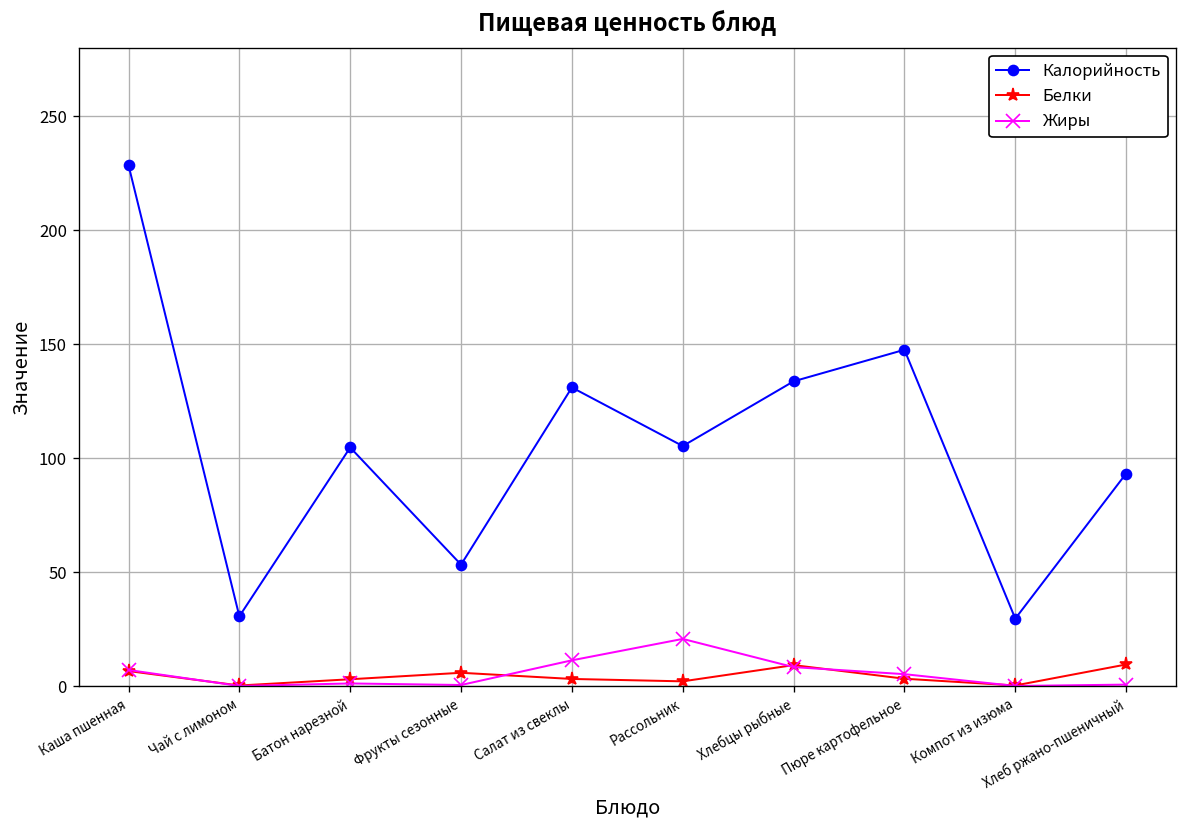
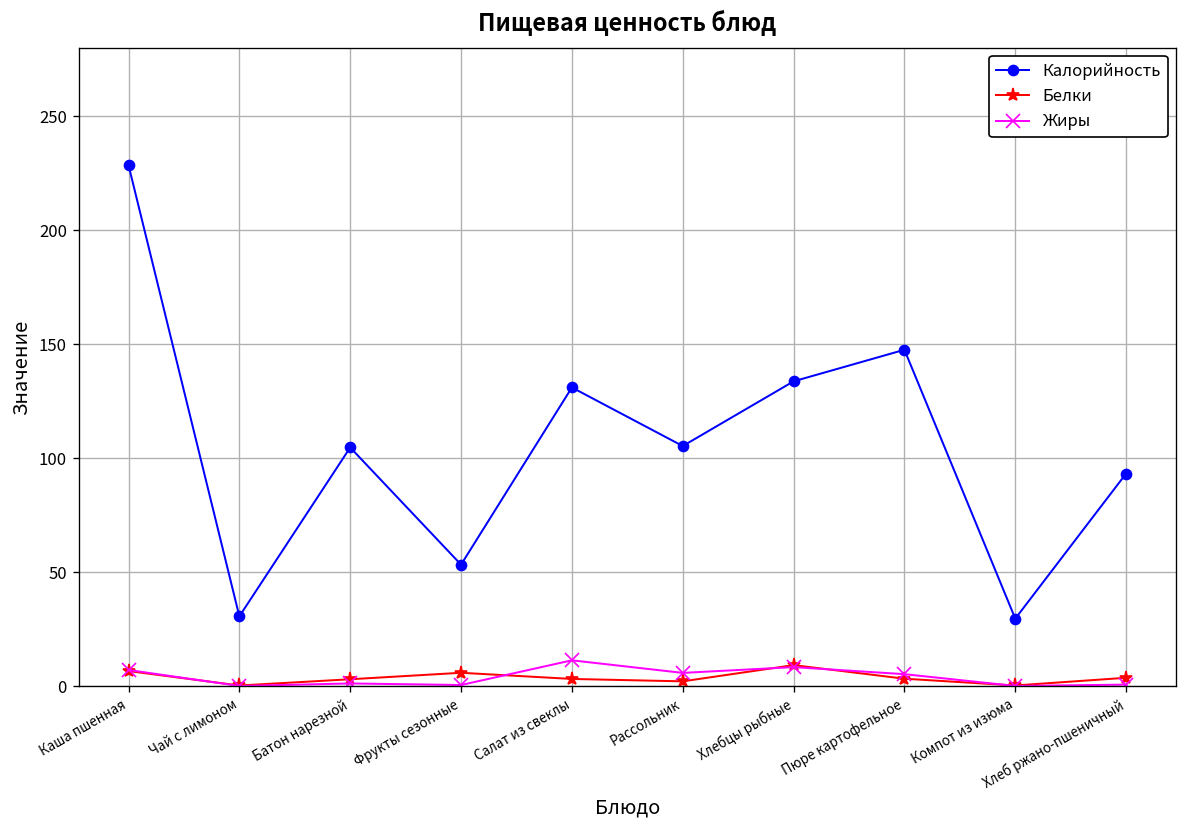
  {
    "Калорийность": {
      "Каша пшенная": 229,
      "Чай с лимоном": 31,
      "Батон нарезной": 105,
      "Фрукты сезонные": 53,
      "Салат из свеклы": 131,
      "Рассольник": 105,
      "Хлебцы рыбные": 134,
      "Пюре картофельное": 148,
      "Компот из изюма": 30,
      "Хлеб ржано-пшеничный": 93
    },
    "Белки": {
      "Батон нарезной": 3,
      "Фрукты сезонные": 6,
      "Салат из свеклы": 3,
      "Рассольник": 2,
      "Пюре картофельное": 3,
-     "Хлеб ржано-пшеничный": 9
+     "Хлеб ржано-пшеничный": 4
    },
    "Жиры": {
      "Батон нарезной": 1,
      "Фрукты сезонные": 0,
      "Салат из свеклы": 11,
-     "Рассольник": 21,
+     "Рассольник": 6,
      "Пюре картофельное": 5,
      "Хлеб ржано-пшеничный": 1
    }
  }
